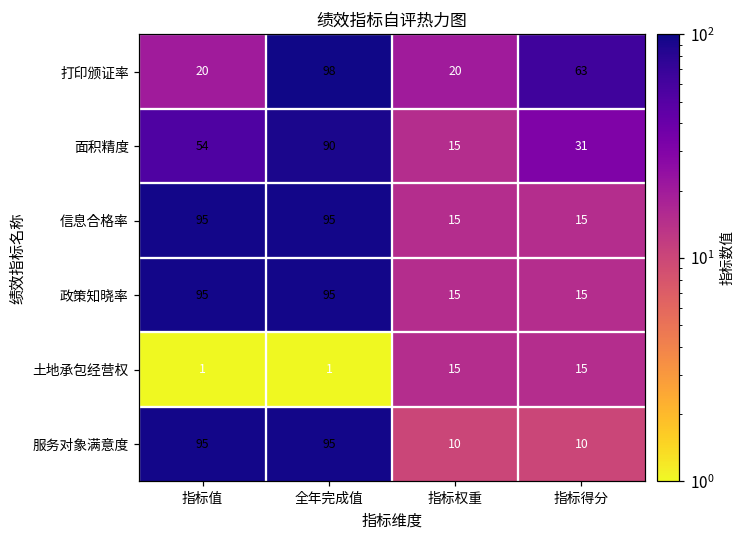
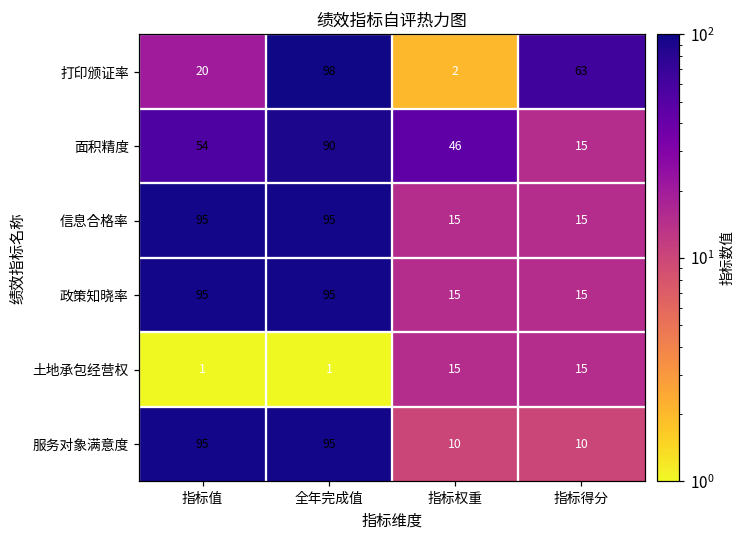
  {
    "打印颁证率": {
      "指标值": 20,
      "全年完成值": 98,
-     "指标权重": 20,
+     "指标权重": 2,
      "指标得分": 63
    },
    "面积精度": {
      "指标值": 54,
      "全年完成值": 90,
-     "指标权重": 15,
-     "指标得分": 31
+     "指标权重": 46,
+     "指标得分": 15
    },
    "信息合格率": {
      "指标值": 95,
      "全年完成值": 95,
      "指标权重": 15,
      "指标得分": 15
    },
    "政策知晓率": {
      "指标值": 95,
      "全年完成值": 95,
      "指标权重": 15,
      "指标得分": 15
    },
    "土地承包经营权": {
      "指标值": 1,
      "全年完成值": 1,
      "指标权重": 15,
      "指标得分": 15
    },
    "服务对象满意度": {
      "指标值": 95,
      "全年完成值": 95,
      "指标权重": 10,
      "指标得分": 10
    }
  }
